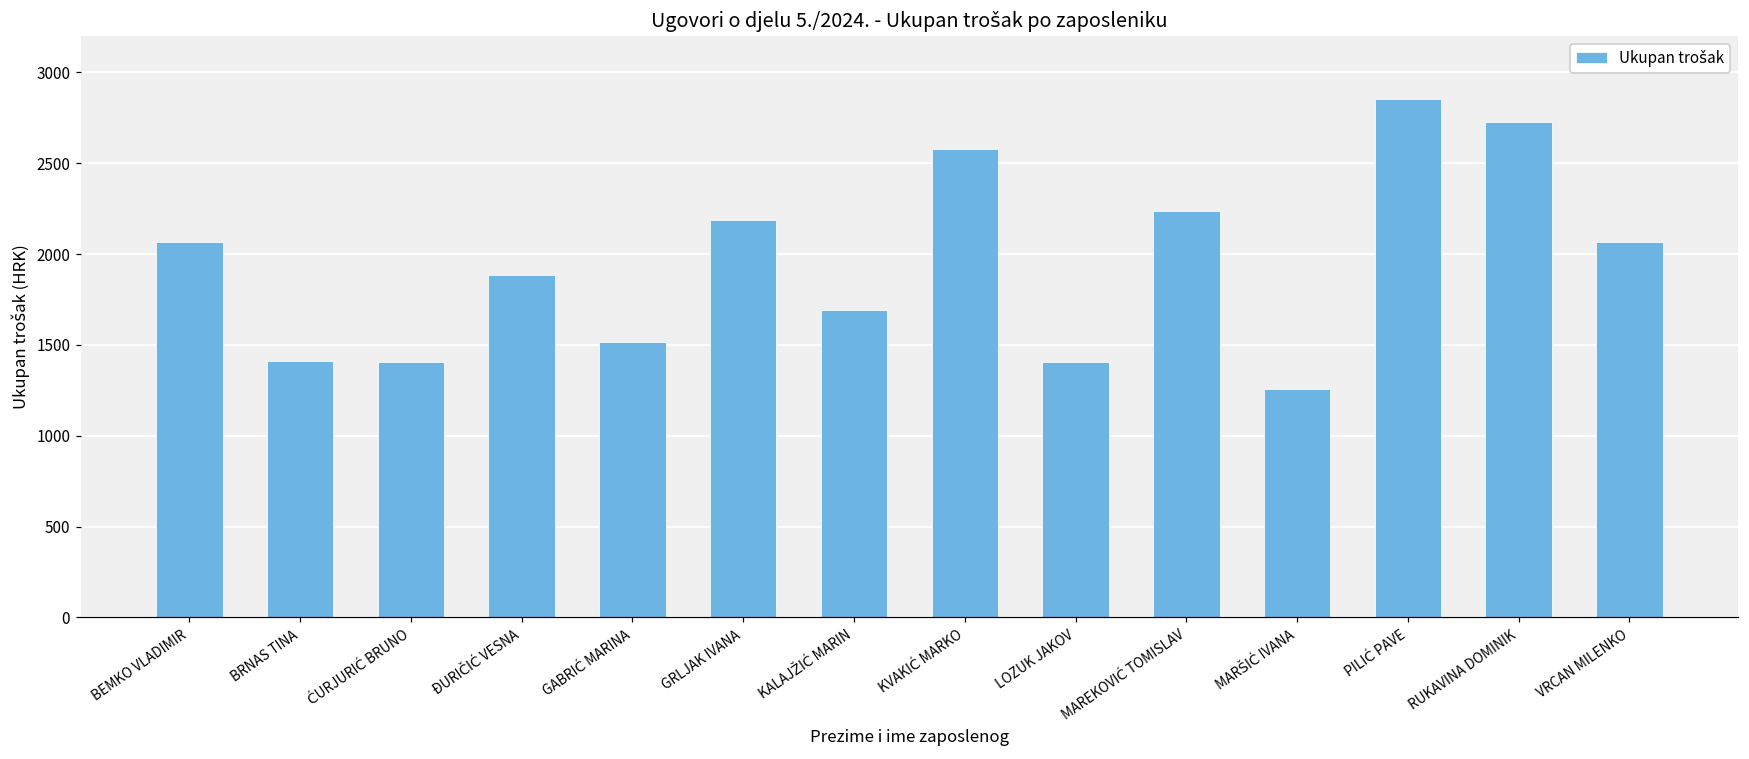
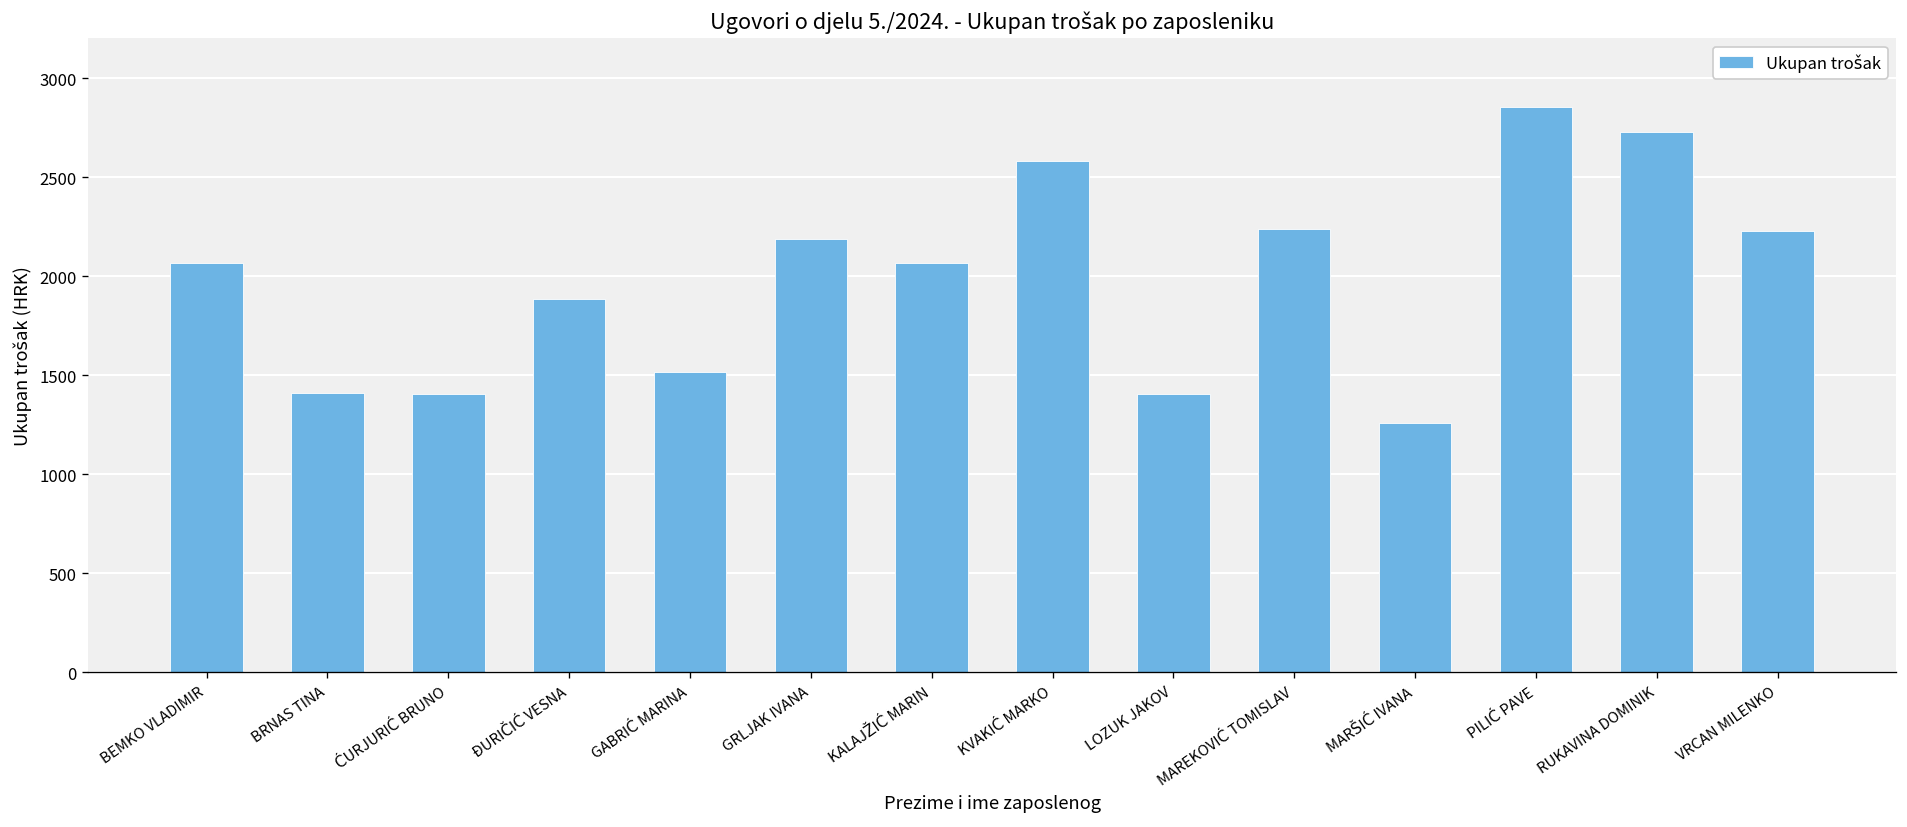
  {
    "BEMKO VLADIMIR": 2070,
    "BRNAS TINA": 1410,
    "ĆURJURIĆ BRUNO": 1410,
    "ĐURIČIĆ VESNA": 1890,
    "GABRIĆ MARINA": 1520,
    "GRLJAK IVANA": 2190,
-   "KALAJŽIĆ MARIN": 1690,
+   "KALAJŽIĆ MARIN": 2070,
    "KVAKIĆ MARKO": 2580,
    "LOZUK JAKOV": 1410,
    "MAREKOVIĆ TOMISLAV": 2240,
    "MARŠIĆ IVANA": 1260,
    "PILIĆ PAVE": 2850,
    "RUKAVINA DOMINIK": 2730,
-   "VRCAN MILENKO": 2070
+   "VRCAN MILENKO": 2230
  }
